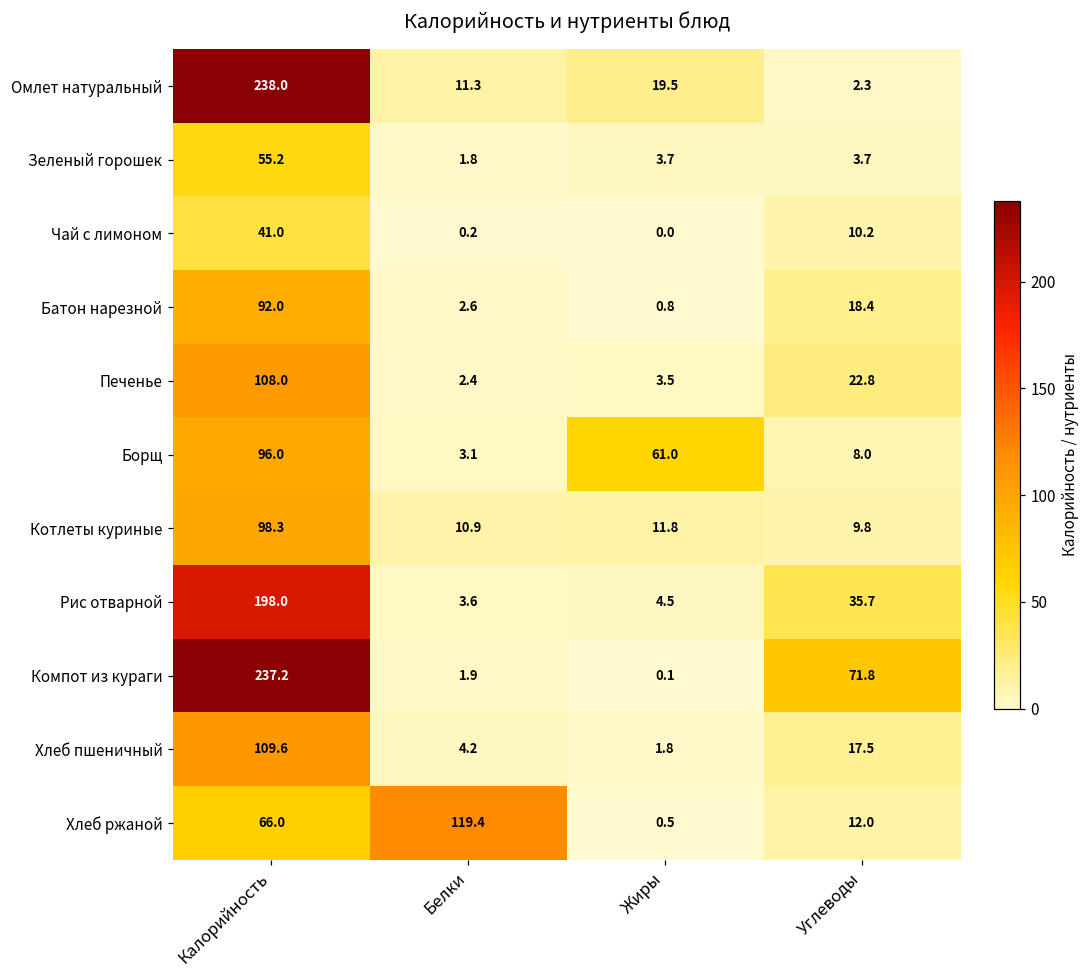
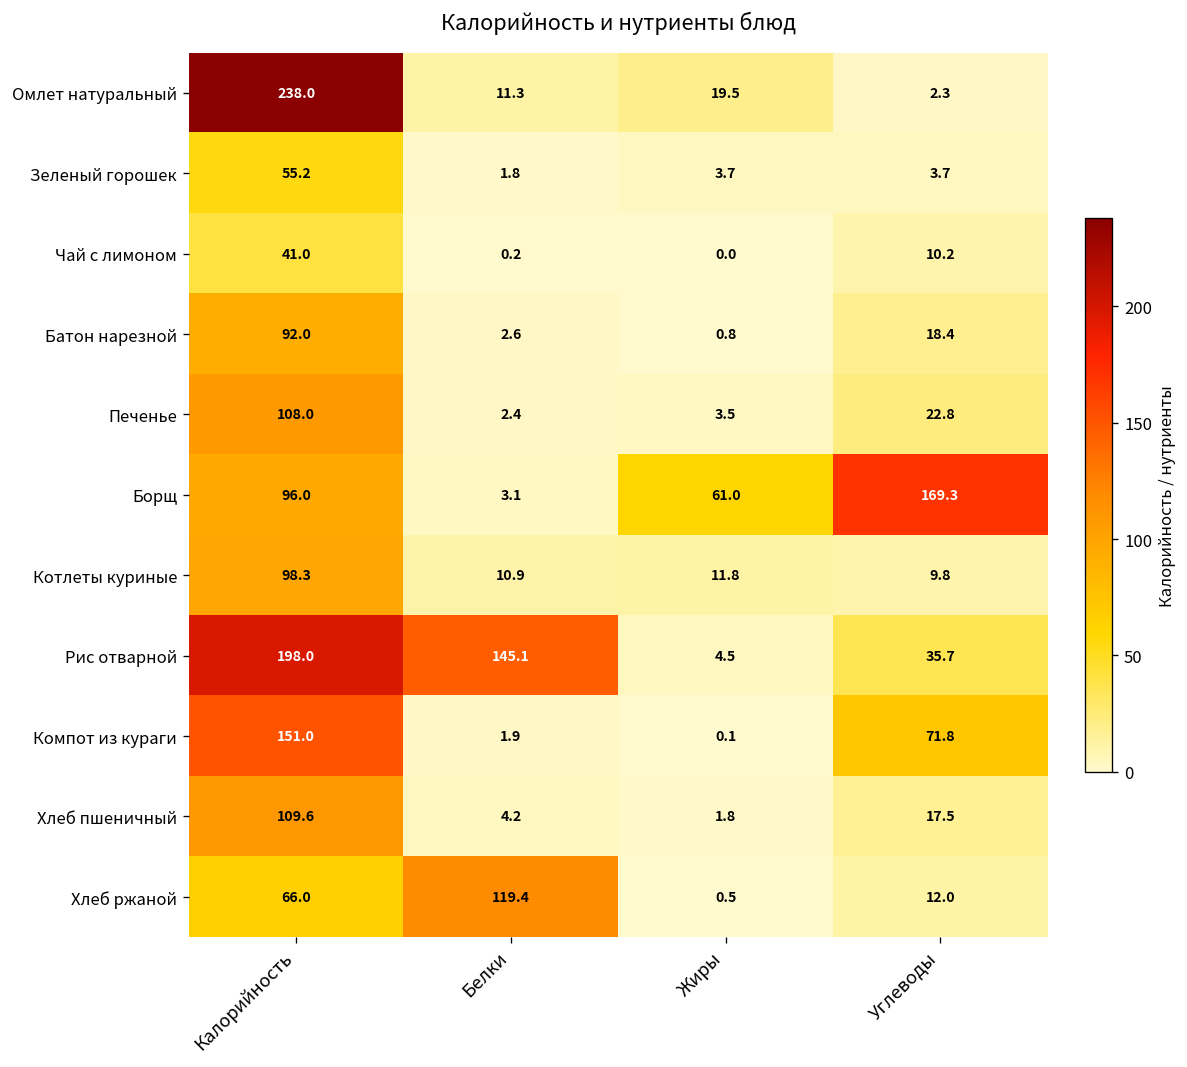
  {
    "Омлет натуральный": {
      "Калорийность": 238.0,
      "Белки": 11.3,
      "Жиры": 19.5,
      "Углеводы": 2.3
    },
    "Зеленый горошек": {
      "Калорийность": 55.2,
      "Белки": 1.8,
      "Жиры": 3.7,
      "Углеводы": 3.7
    },
    "Чай с лимоном": {
      "Калорийность": 41.0,
      "Белки": 0.2,
      "Жиры": 0.0,
      "Углеводы": 10.2
    },
    "Батон нарезной": {
      "Калорийность": 92.0,
      "Белки": 2.6,
      "Жиры": 0.8,
      "Углеводы": 18.4
    },
    "Печенье": {
      "Калорийность": 108.0,
      "Белки": 2.4,
      "Жиры": 3.5,
      "Углеводы": 22.8
    },
    "Борщ": {
      "Калорийность": 96.0,
      "Белки": 3.1,
      "Жиры": 61.0,
-     "Углеводы": 8.0
+     "Углеводы": 169.3
    },
    "Котлеты куриные": {
      "Калорийность": 98.3,
      "Белки": 10.9,
      "Жиры": 11.8,
      "Углеводы": 9.8
    },
    "Рис отварной": {
      "Калорийность": 198.0,
-     "Белки": 3.6,
+     "Белки": 145.1,
      "Жиры": 4.5,
      "Углеводы": 35.7
    },
    "Компот из кураги": {
-     "Калорийность": 237.2,
+     "Калорийность": 151.0,
      "Белки": 1.9,
      "Жиры": 0.1,
      "Углеводы": 71.8
    },
    "Хлеб пшеничный": {
      "Калорийность": 109.6,
      "Белки": 4.2,
      "Жиры": 1.8,
      "Углеводы": 17.5
    },
    "Хлеб ржаной": {
      "Калорийность": 66.0,
      "Белки": 119.4,
      "Жиры": 0.5,
      "Углеводы": 12.0
    }
  }
